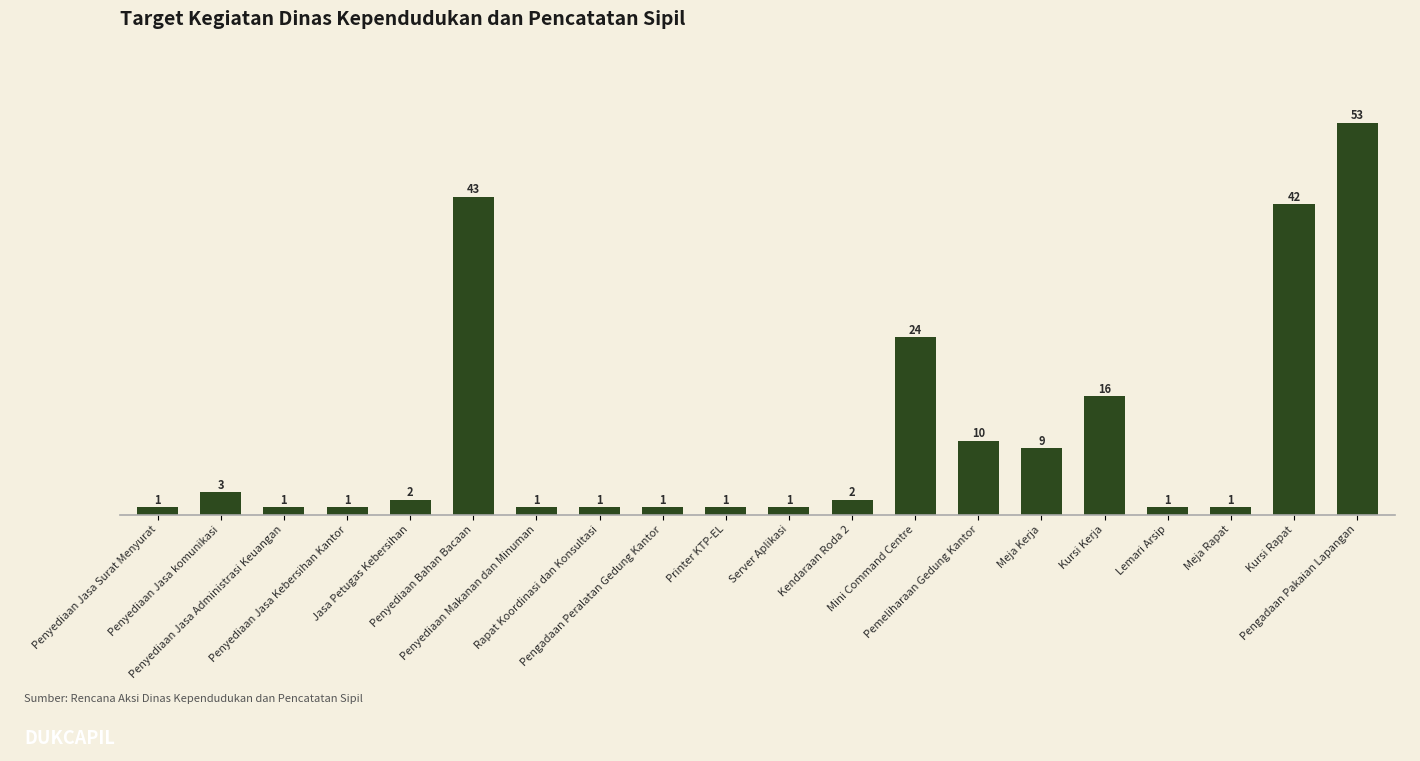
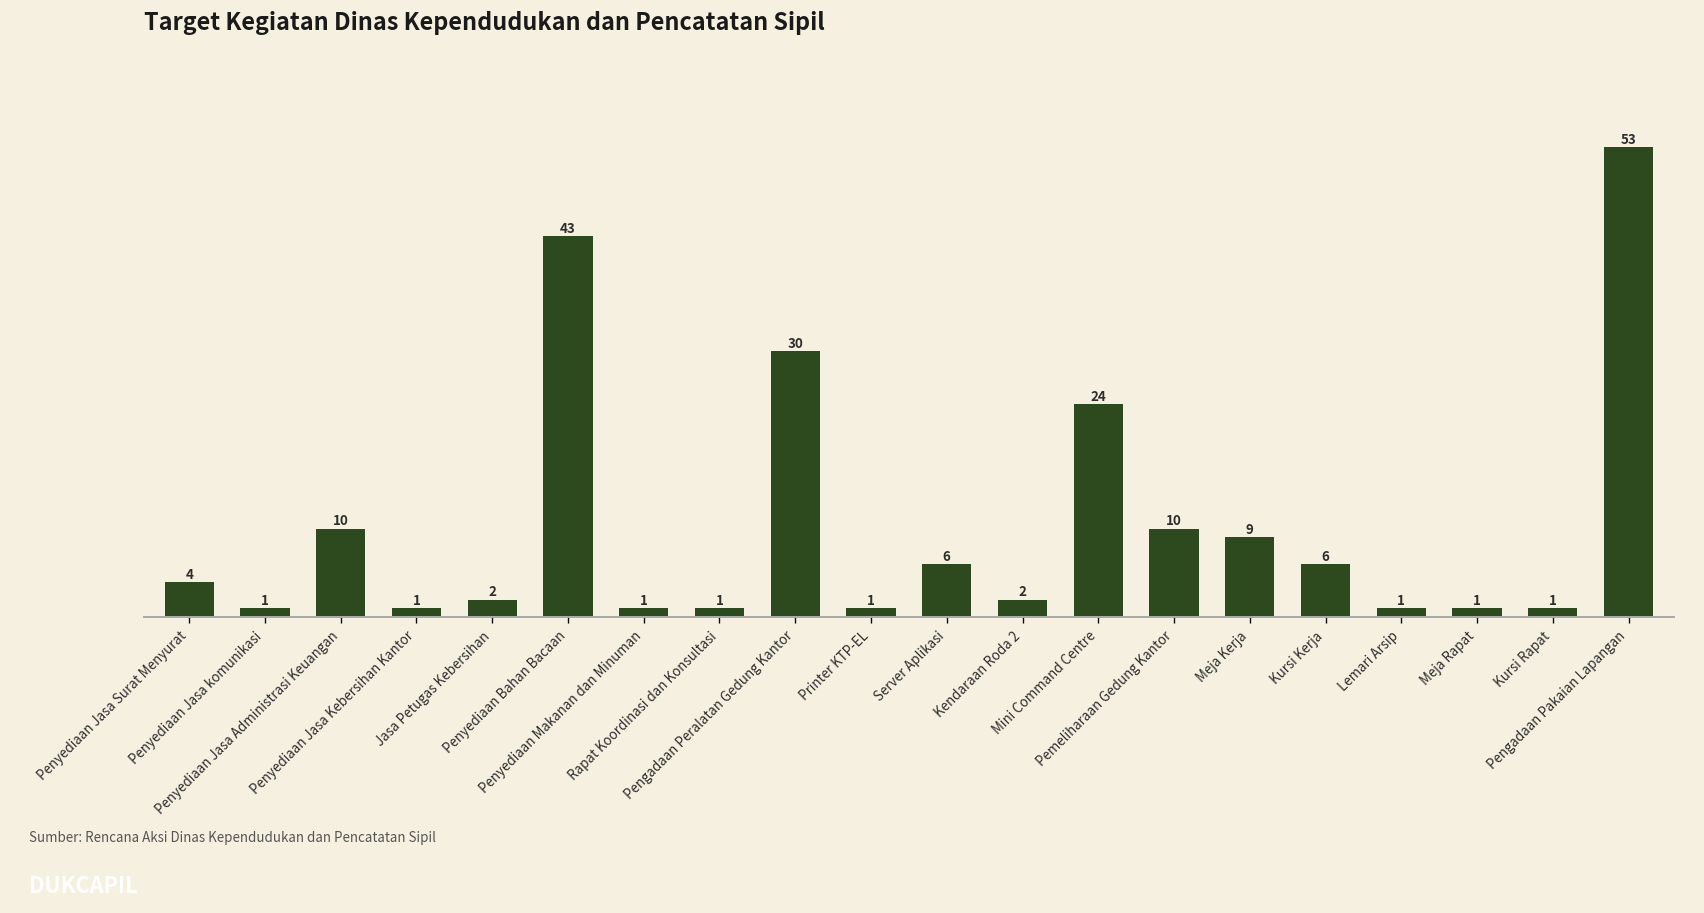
  {
-   "Penyediaan Jasa Surat Menyurat": 1,
-   "Penyediaan Jasa komunikasi": 3,
-   "Penyediaan Jasa Administrasi Keuangan": 1,
+   "Penyediaan Jasa Surat Menyurat": 4,
+   "Penyediaan Jasa komunikasi": 1,
+   "Penyediaan Jasa Administrasi Keuangan": 10,
    "Penyediaan Jasa Kebersihan Kantor": 1,
    "Jasa Petugas Kebersihan": 2,
    "Penyediaan Bahan Bacaan": 43,
    "Penyediaan Makanan dan Minuman": 1,
    "Rapat Koordinasi dan Konsultasi": 1,
-   "Pengadaan Peralatan Gedung Kantor": 1,
+   "Pengadaan Peralatan Gedung Kantor": 30,
    "Printer KTP-EL": 1,
-   "Server Aplikasi": 1,
+   "Server Aplikasi": 6,
    "Kendaraan Roda 2": 2,
    "Mini Command Centre": 24,
    "Pemeliharaan Gedung Kantor": 10,
    "Meja Kerja": 9,
-   "Kursi Kerja": 16,
+   "Kursi Kerja": 6,
    "Lemari Arsip": 1,
    "Meja Rapat": 1,
-   "Kursi Rapat": 42,
+   "Kursi Rapat": 1,
    "Pengadaan Pakaian Lapangan": 53
  }
